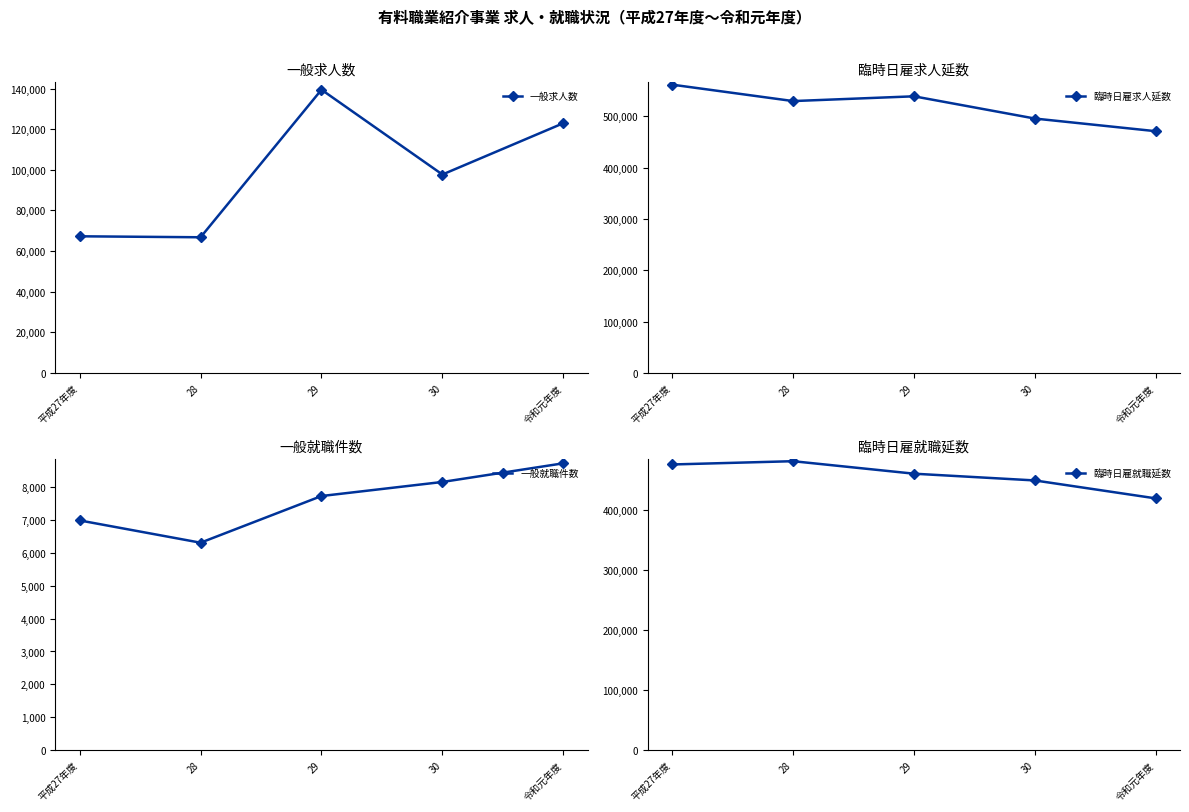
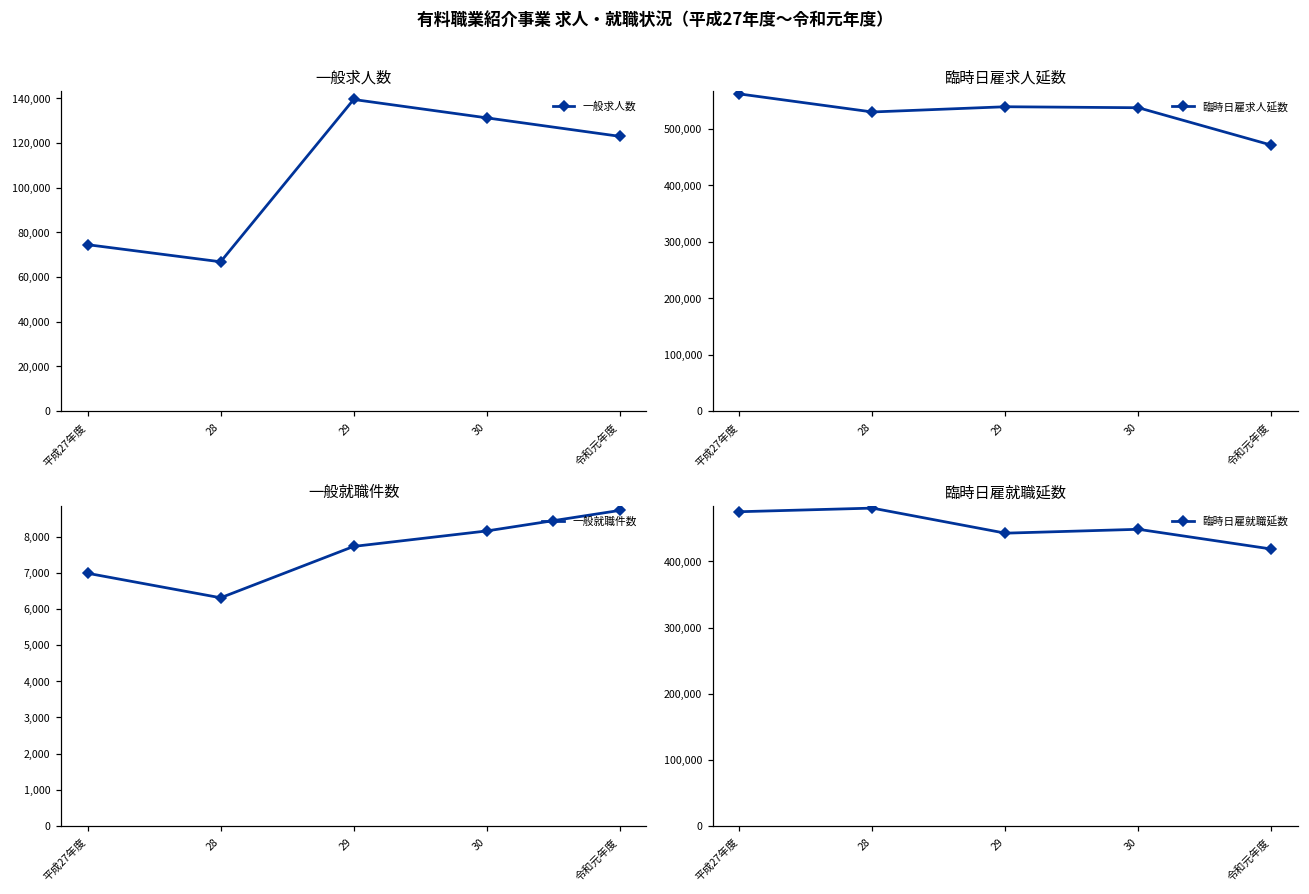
  {
    "一般求人数": {
-     "平成27年度": "67,000",
+     "平成27年度": "74,000",
      "28": "67,000",
      "29": "139,000",
-     "30": "98,000",
+     "30": "131,000",
      "令和元年度": "123,000"
    },
    "臨時日雇求人延数": {
      "平成27年度": "560,000",
      "28": "530,000",
      "29": "540,000",
-     "30": "500,000",
+     "30": "540,000",
      "令和元年度": "470,000"
    },
    "一般就職件数": {
      "平成27年度": "7,000",
      "28": "6,300",
      "29": "7,700",
      "30": "8,200",
      "令和元年度": "8,700"
    },
    "臨時日雇就職延数": {
      "平成27年度": "480,000",
      "28": "480,000",
-     "29": "460,000",
+     "29": "440,000",
      "30": "450,000",
      "令和元年度": "420,000"
    }
  }
